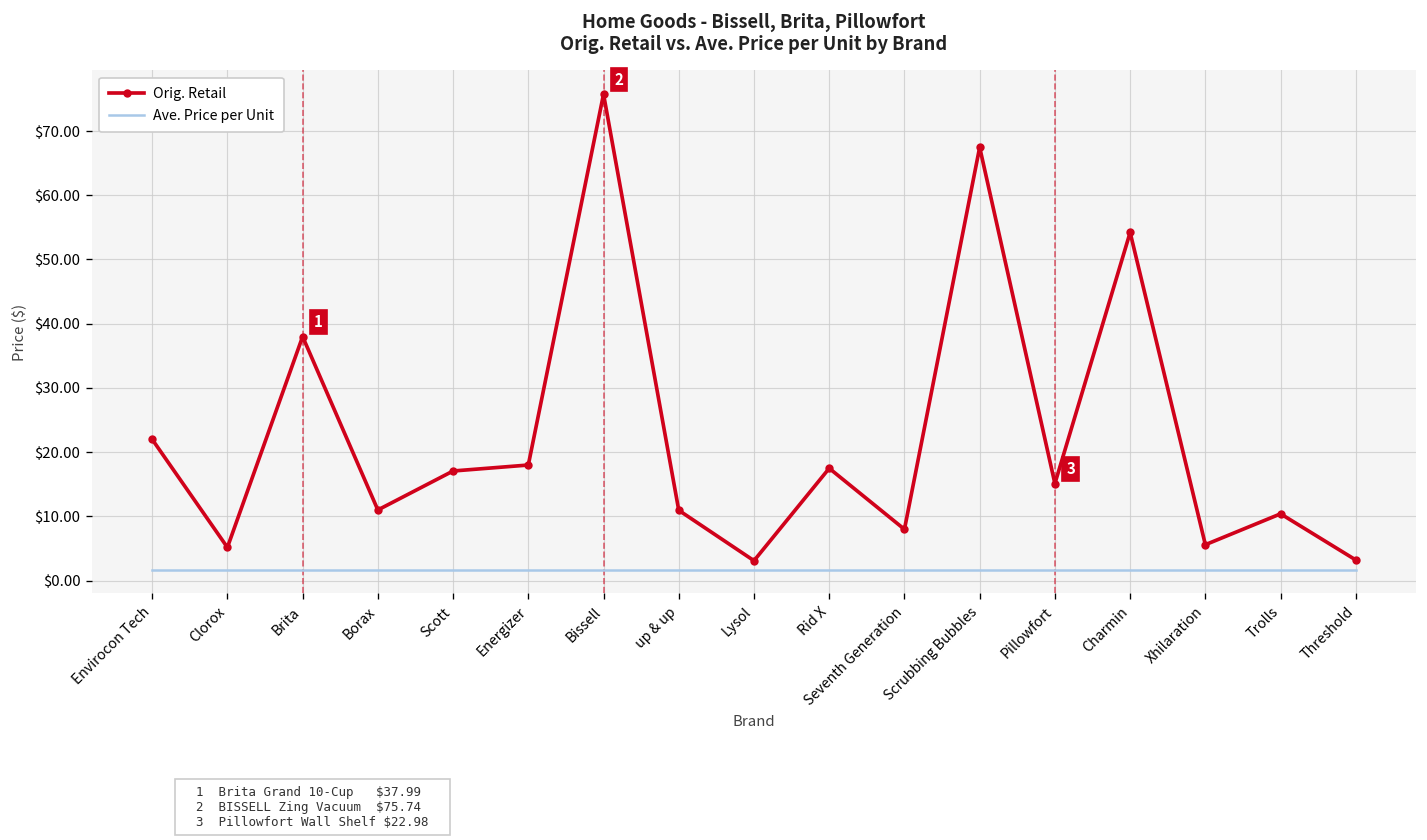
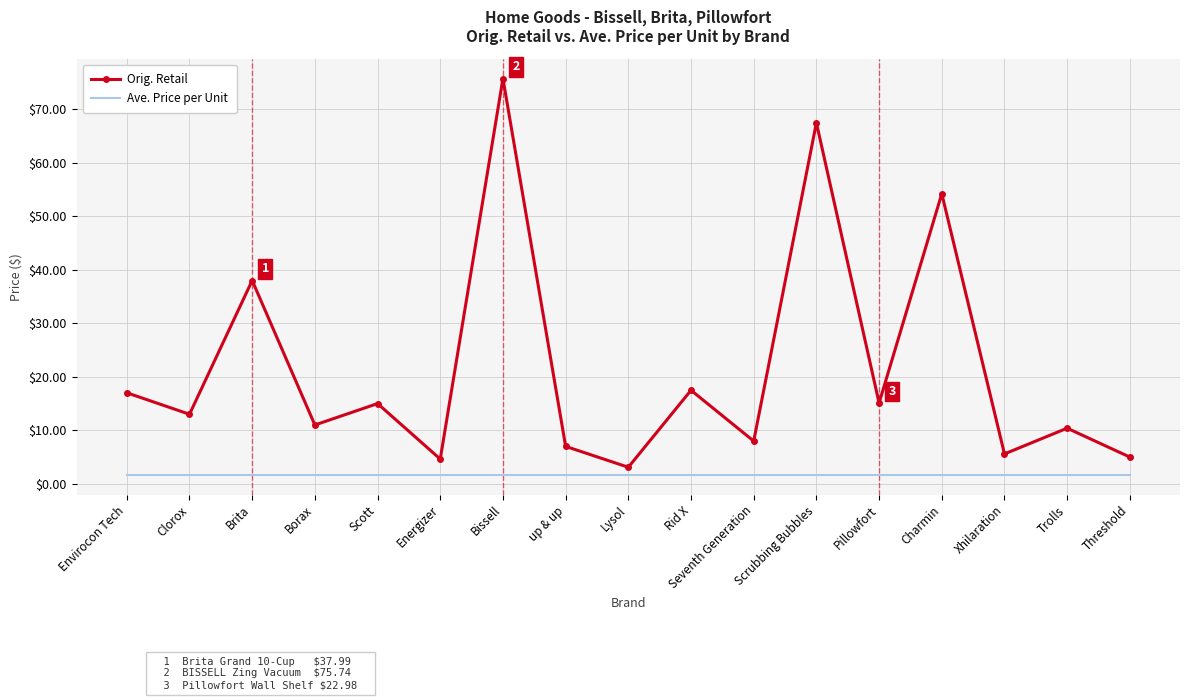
  {
    "Orig. Retail": {
-     "Envirocon Tech": "$22",
-     "Clorox": "$5",
+     "Envirocon Tech": "$17",
+     "Clorox": "$13",
      "Borax": "$11",
-     "Scott": "$17",
-     "Energizer": "$18",
-     "up & up": "$11",
+     "Scott": "$15",
+     "Energizer": "$5",
+     "up & up": "$7",
      "Lysol": "$3",
      "Rid X": "$17",
      "Seventh Generation": "$8",
      "Scrubbing Bubbles": "$67",
      "Charmin": "$54",
      "Xhilaration": "$6",
      "Trolls": "$10",
-     "Threshold": "$3"
+     "Threshold": "$5"
    },
    "Ave. Price per Unit": {
      "Envirocon Tech": "$2",
      "Clorox": "$2",
      "Brita": "$2",
      "Borax": "$2",
      "Scott": "$2",
      "Energizer": "$2",
      "Bissell": "$2",
      "up & up": "$2",
      "Lysol": "$2",
      "Rid X": "$2",
      "Seventh Generation": "$2",
      "Scrubbing Bubbles": "$2",
      "Pillowfort": "$2",
      "Charmin": "$2",
      "Xhilaration": "$2",
      "Trolls": "$2",
      "Threshold": "$2"
    }
  }
